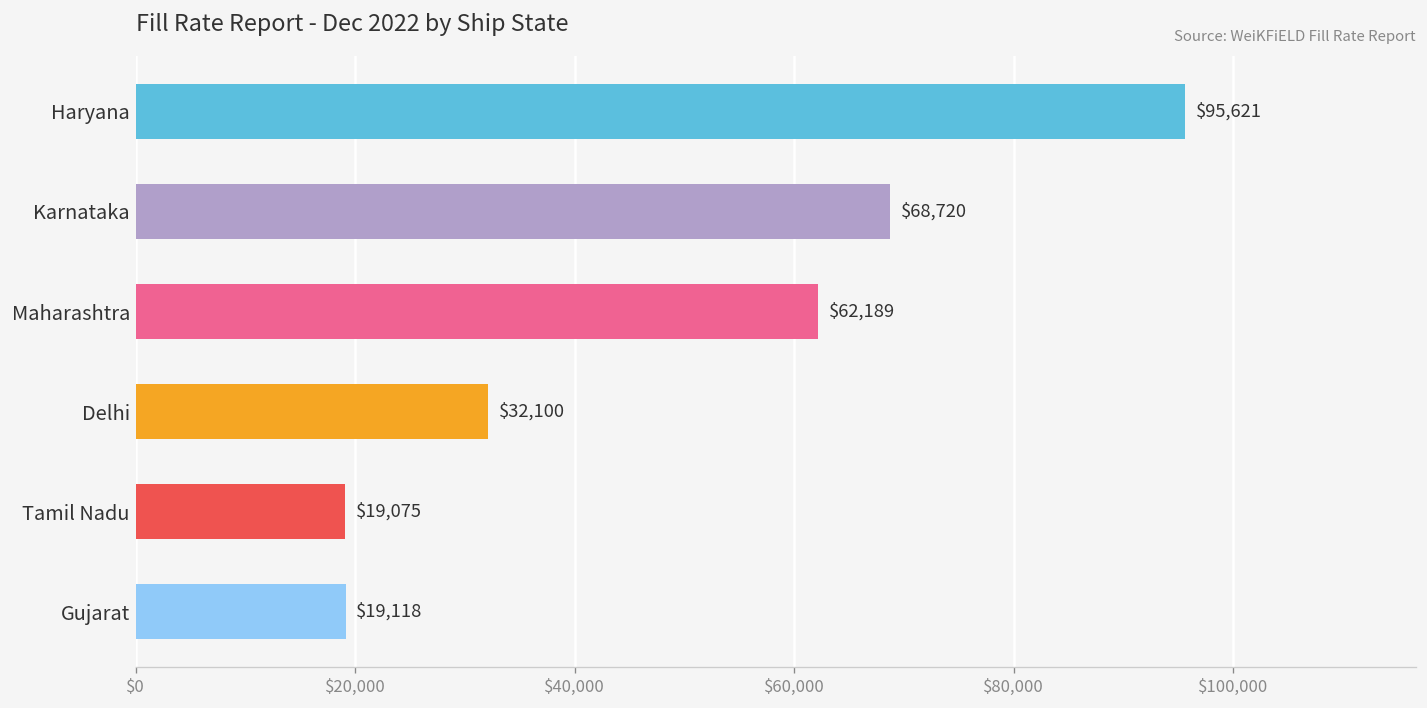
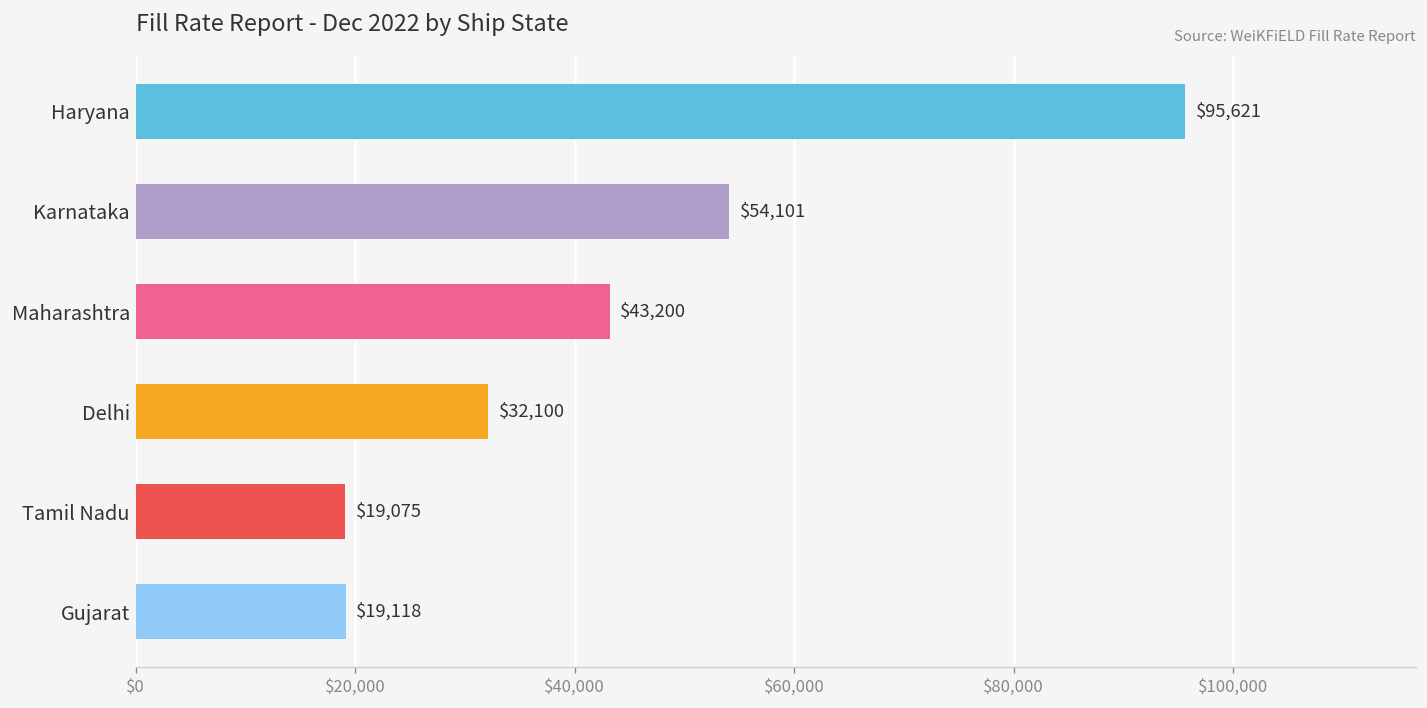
  {
    "Haryana": "$95,621",
-   "Karnataka": "$68,720",
-   "Maharashtra": "$62,189",
+   "Karnataka": "$54,101",
+   "Maharashtra": "$43,200",
    "Delhi": "$32,100",
    "Tamil Nadu": "$19,075",
    "Gujarat": "$19,118"
  }
